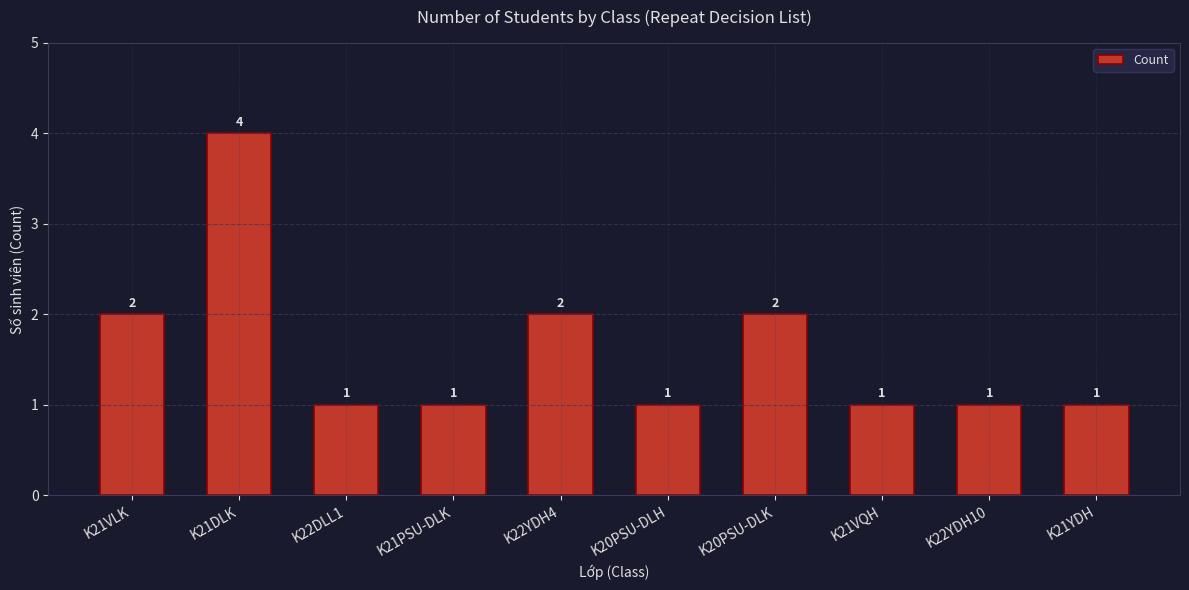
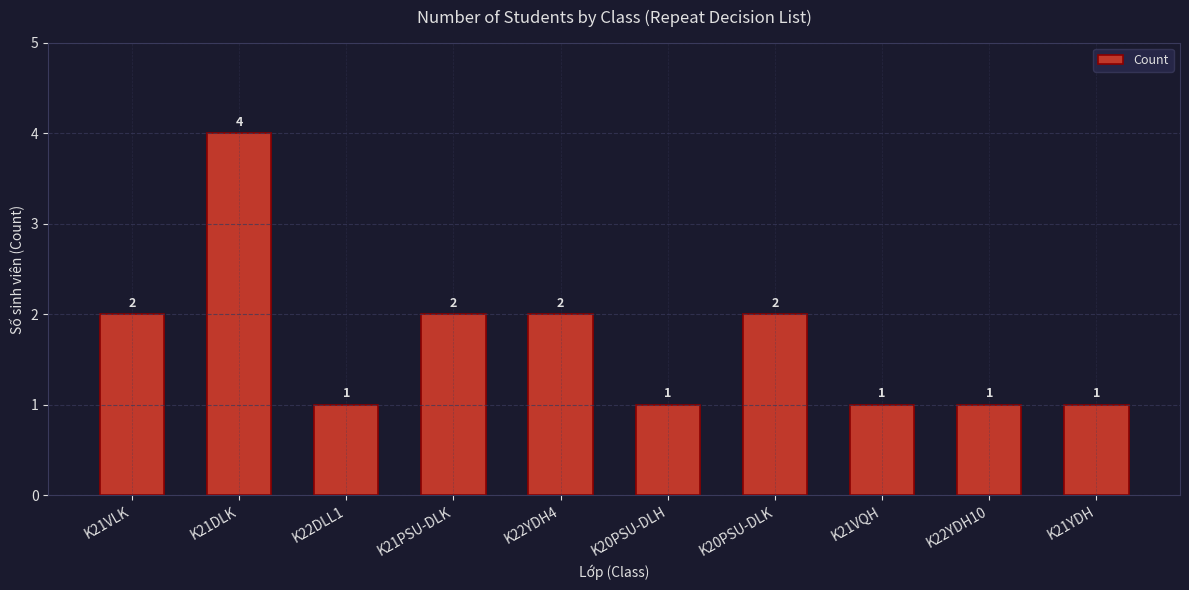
  {
    "K21VLK": 2,
    "K21DLK": 4,
    "K22DLL1": 1,
-   "K21PSU-DLK": 1,
+   "K21PSU-DLK": 2,
    "K22YDH4": 2,
    "K20PSU-DLH": 1,
    "K20PSU-DLK": 2,
    "K21VQH": 1,
    "K22YDH10": 1,
    "K21YDH": 1
  }
